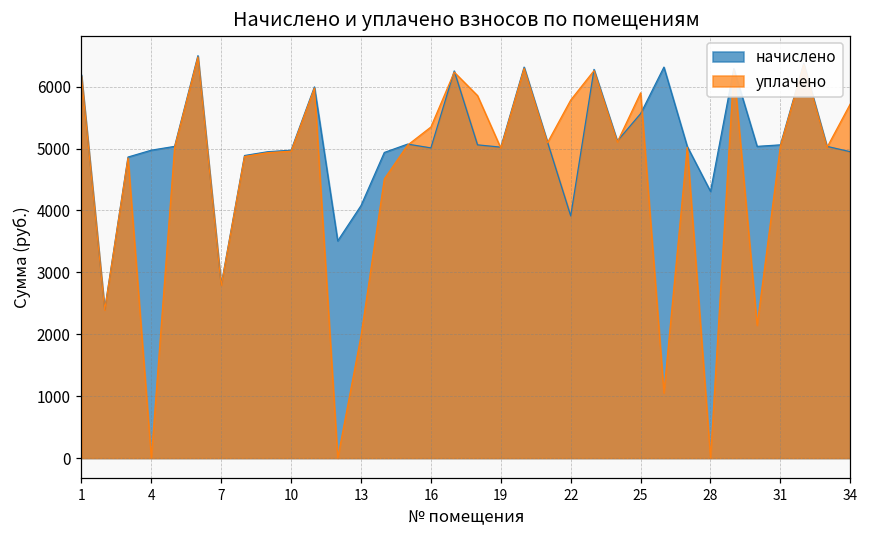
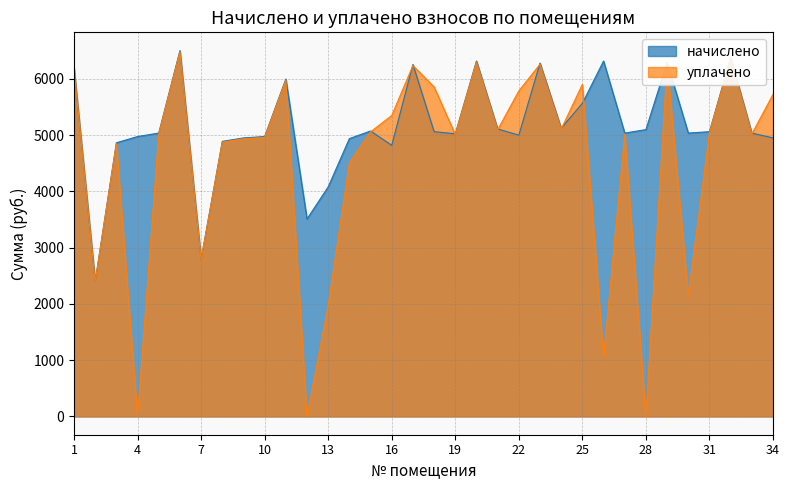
  {
    "начислено": {
      "4": 5000,
      "13": 4100,
-     "16": 5000,
-     "22": 3900,
+     "16": 4800,
+     "22": 5000,
      "25": 5600,
-     "28": 4300,
+     "28": 5100,
      "34": 4900
    },
    "уплачено": {
      "4": 0,
      "13": 2000,
      "16": 5300,
      "22": 5800,
      "25": 5900,
      "28": 0,
      "34": 5700
    }
  }
